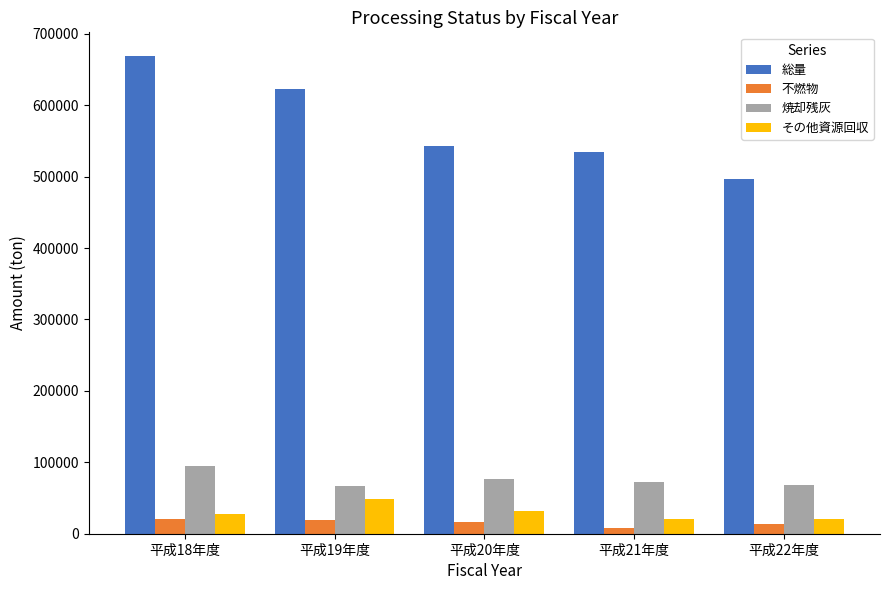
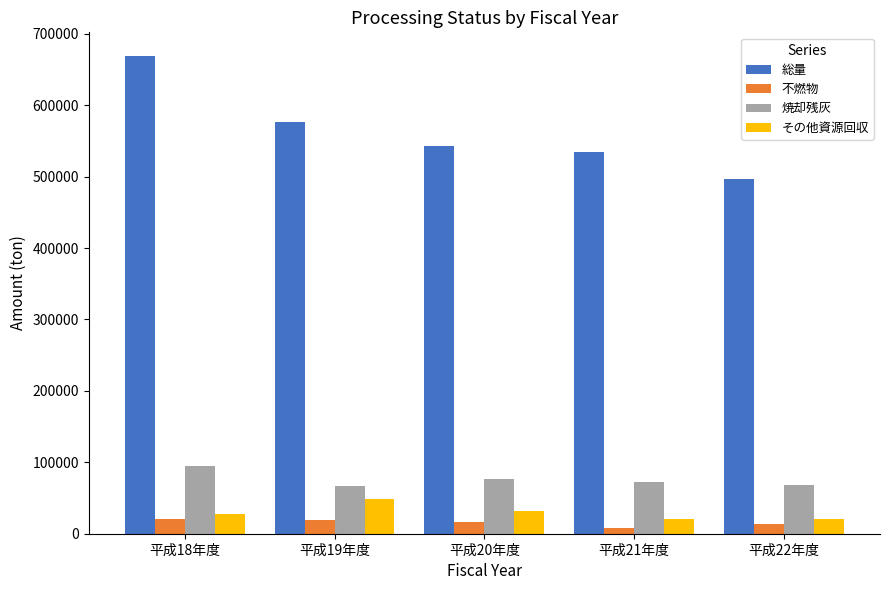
  {
    "総量": {
      "平成18年度": 670000,
-     "平成19年度": 620000,
+     "平成19年度": 580000,
      "平成20年度": 540000,
      "平成21年度": 530000,
      "平成22年度": 500000
    },
    "不燃物": {
      "平成18年度": 20000,
      "平成19年度": 20000,
      "平成20年度": 20000,
      "平成21年度": 10000,
      "平成22年度": 10000
    },
    "焼却残灰": {
      "平成18年度": 90000,
      "平成19年度": 70000,
      "平成20年度": 80000,
      "平成21年度": 70000,
      "平成22年度": 70000
    },
    "その他資源回収": {
      "平成18年度": 30000,
      "平成19年度": 50000,
      "平成20年度": 30000,
      "平成21年度": 20000,
      "平成22年度": 20000
    }
  }
